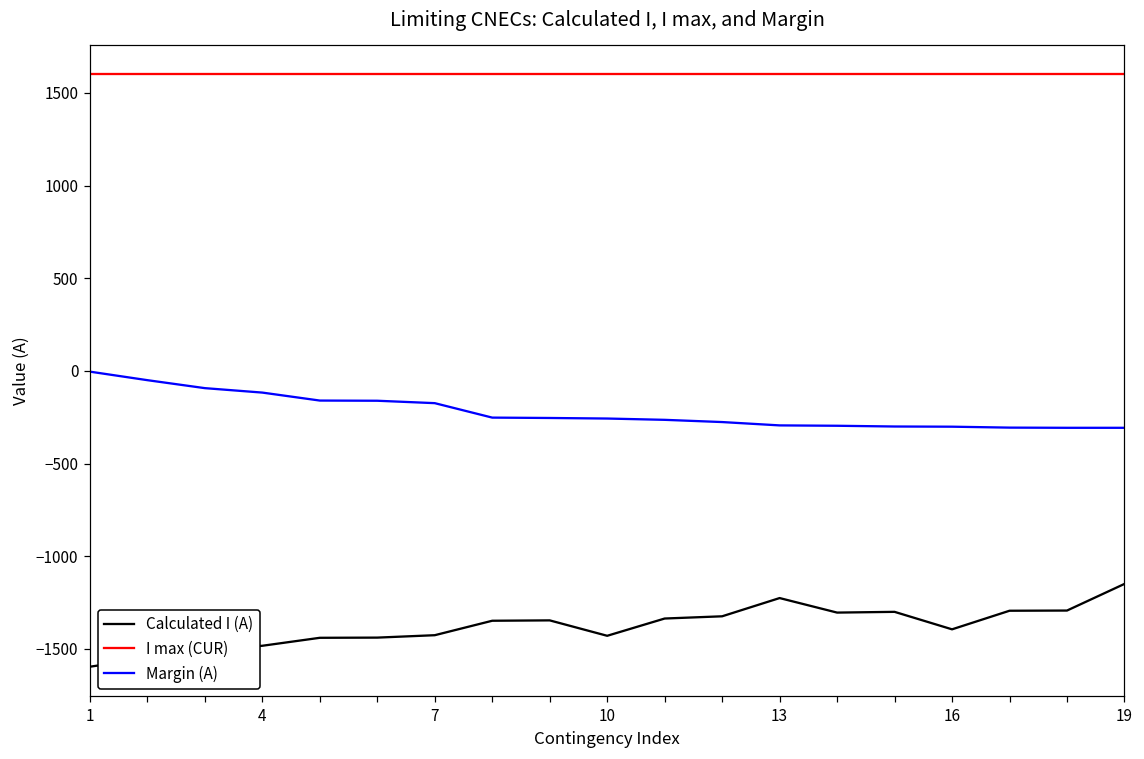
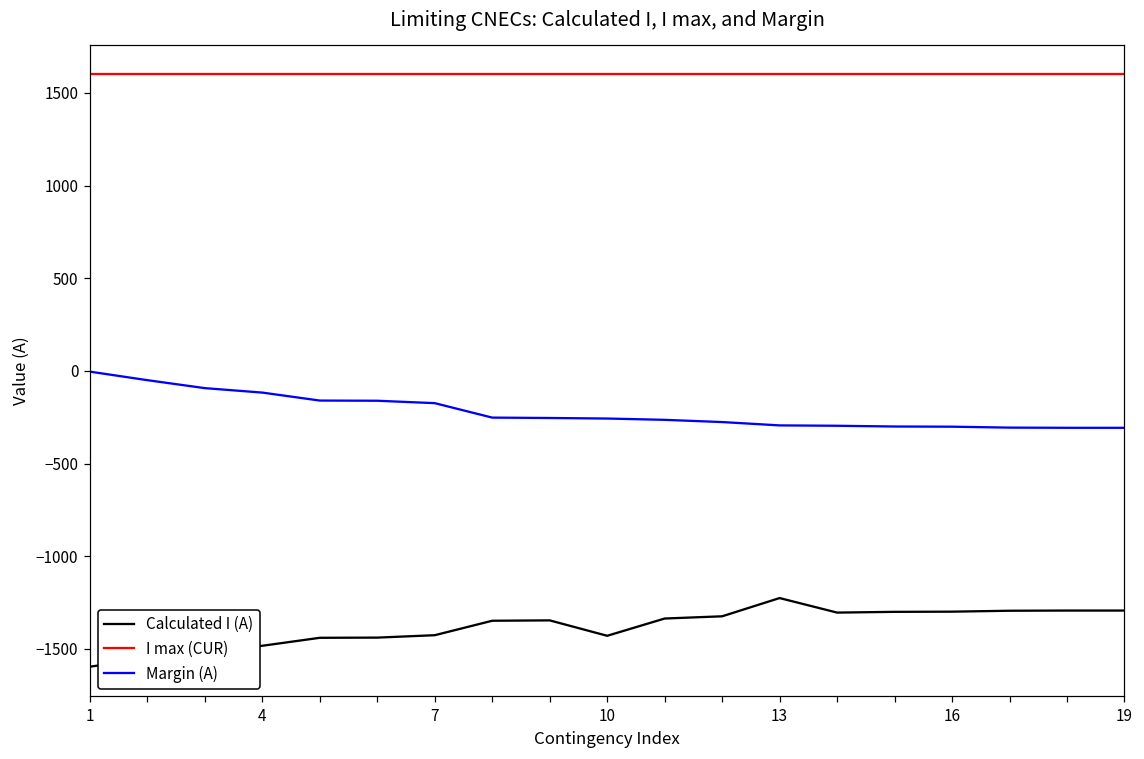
  {
    "Calculated I (A)": {
      "1": -1600,
      "4": -1480,
      "7": -1430,
      "10": -1430,
      "13": -1230,
-     "16": -1390,
-     "19": -1150
+     "16": -1300,
+     "19": -1290
    },
    "I max (CUR)": {
      "1": 1600,
      "4": 1600,
      "7": 1600,
      "10": 1600,
      "13": 1600,
      "16": 1600,
      "19": 1600
    },
    "Margin (A)": {
      "1": 0,
      "4": -120,
      "7": -170,
      "10": -260,
      "13": -290,
      "16": -300,
      "19": -310
    }
  }
